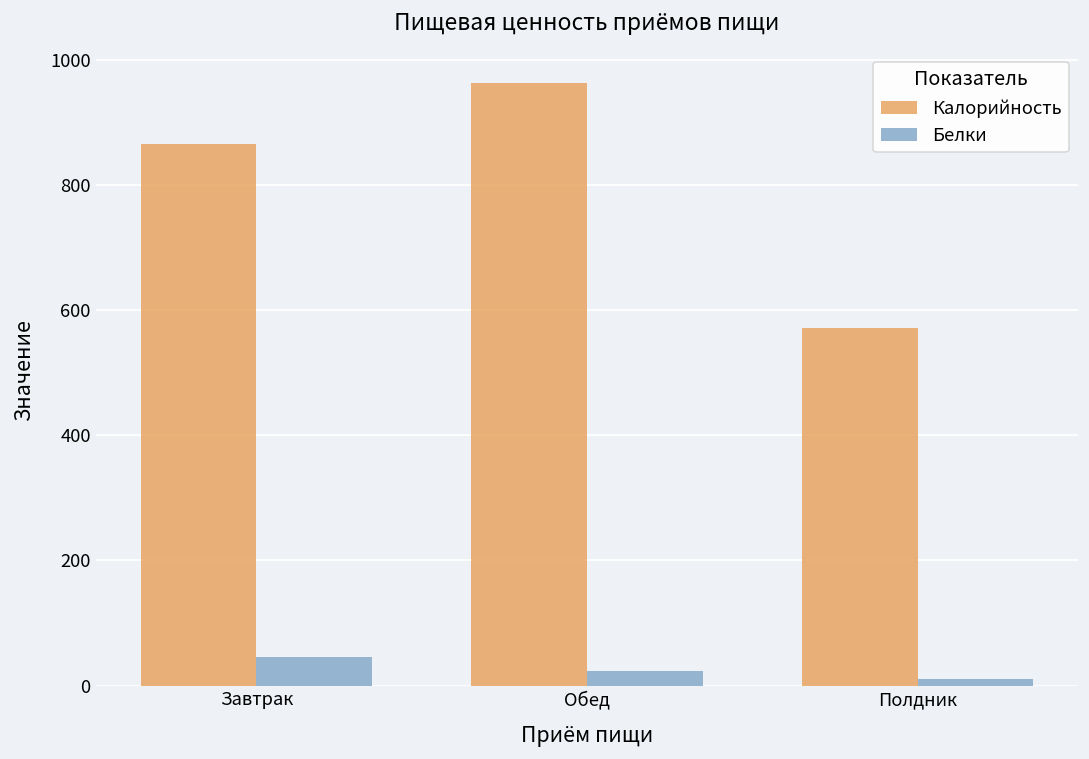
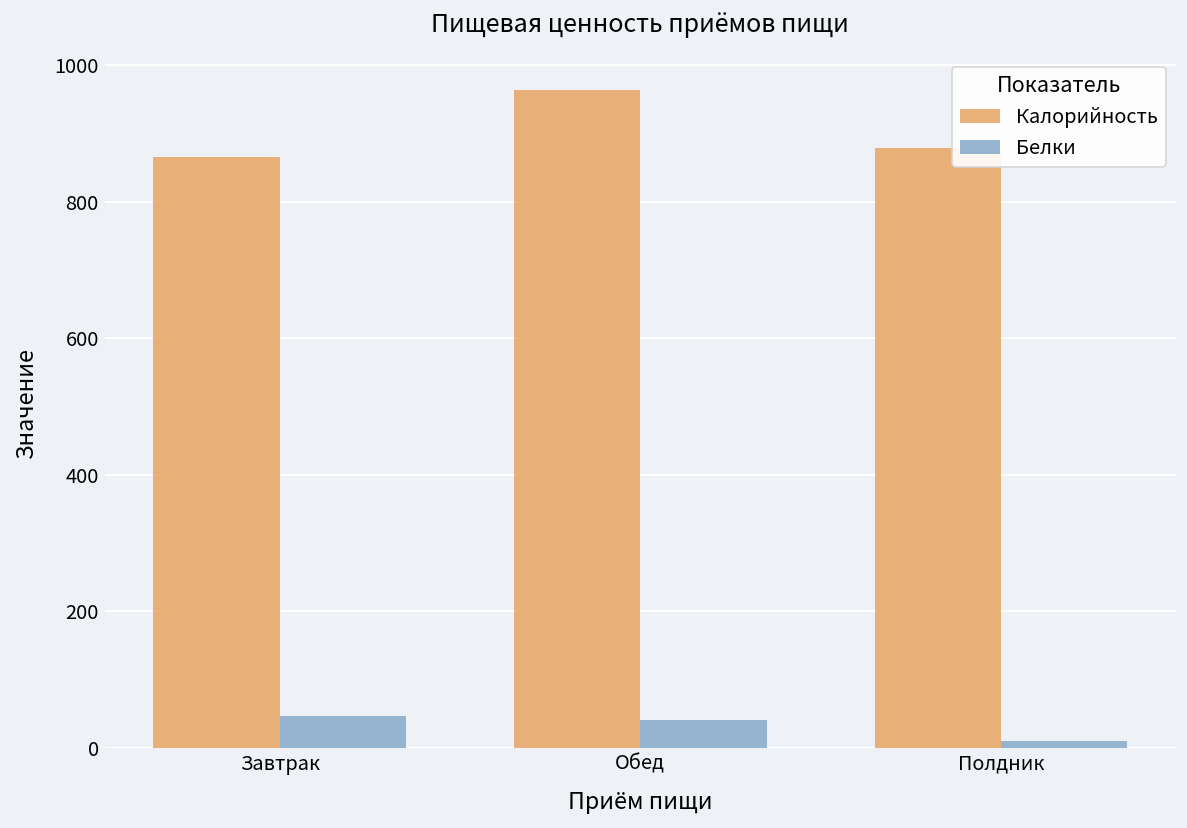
  {
    "Калорийность": {
      "Завтрак": 870,
      "Обед": 960,
-     "Полдник": 570
+     "Полдник": 880
    },
    "Белки": {
      "Завтрак": 50,
-     "Обед": 20,
+     "Обед": 40,
      "Полдник": 10
    }
  }
